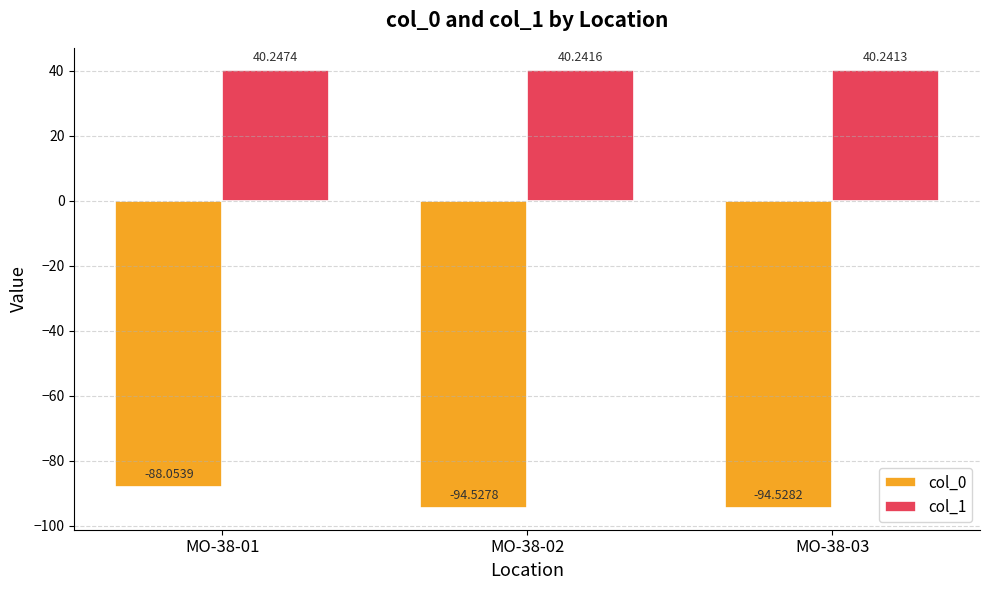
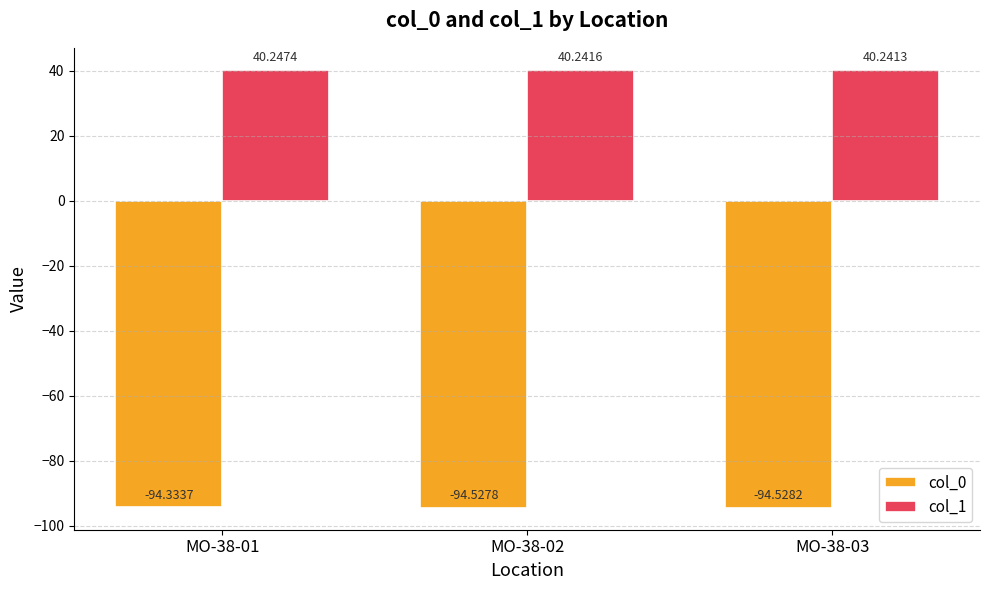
  {
    "col_0": {
-     "MO-38-01": -88.0539,
+     "MO-38-01": -94.3337,
      "MO-38-02": -94.5278,
      "MO-38-03": -94.5282
    },
    "col_1": {
      "MO-38-01": 40.2474,
      "MO-38-02": 40.2416,
      "MO-38-03": 40.2413
    }
  }
